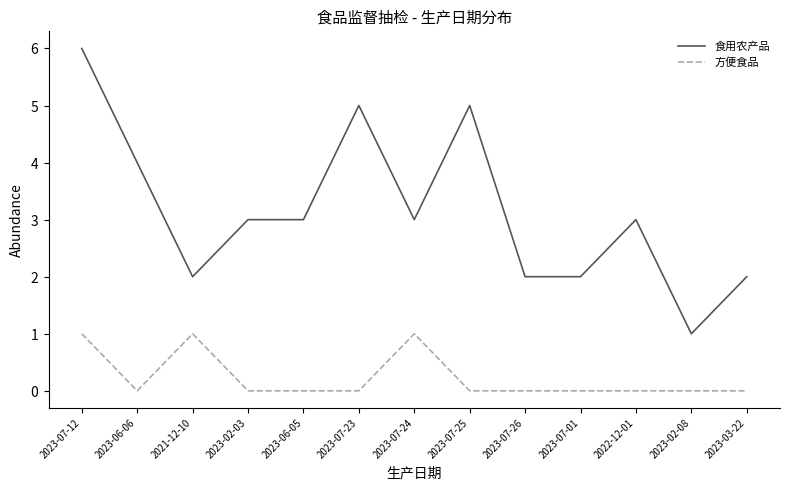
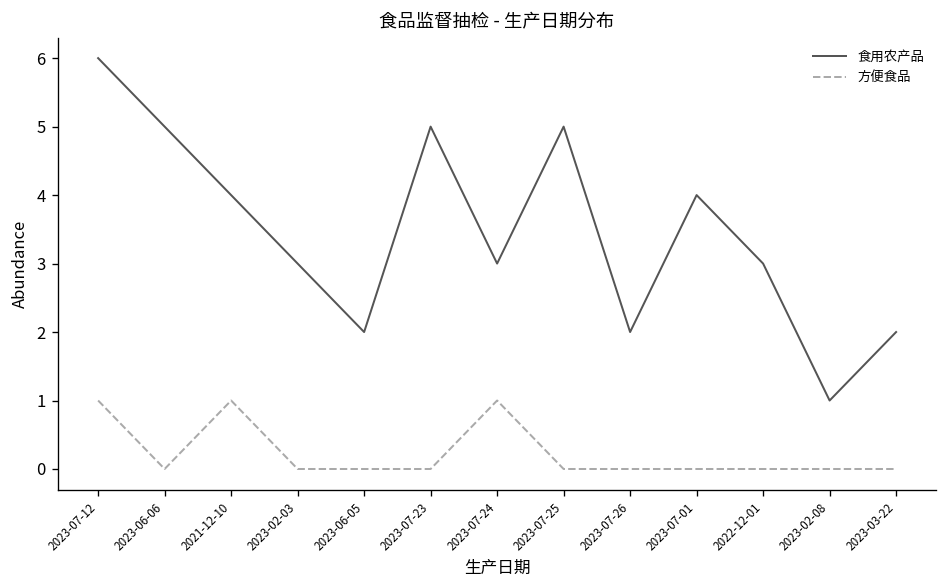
  {
    "食用农产品": {
      "2023-07-12": 6,
-     "2023-06-06": 4,
-     "2021-12-10": 2,
+     "2023-06-06": 5,
+     "2021-12-10": 4,
      "2023-02-03": 3,
-     "2023-06-05": 3,
+     "2023-06-05": 2,
      "2023-07-23": 5,
      "2023-07-24": 3,
      "2023-07-25": 5,
      "2023-07-26": 2,
-     "2023-07-01": 2,
+     "2023-07-01": 4,
      "2022-12-01": 3,
      "2023-02-08": 1,
      "2023-03-22": 2
    },
    "方便食品": {
      "2023-07-12": 1,
      "2023-06-06": 0,
      "2021-12-10": 1,
      "2023-02-03": 0,
      "2023-06-05": 0,
      "2023-07-23": 0,
      "2023-07-24": 1,
      "2023-07-25": 0,
      "2023-07-26": 0,
      "2023-07-01": 0,
      "2022-12-01": 0,
      "2023-02-08": 0,
      "2023-03-22": 0
    }
  }
